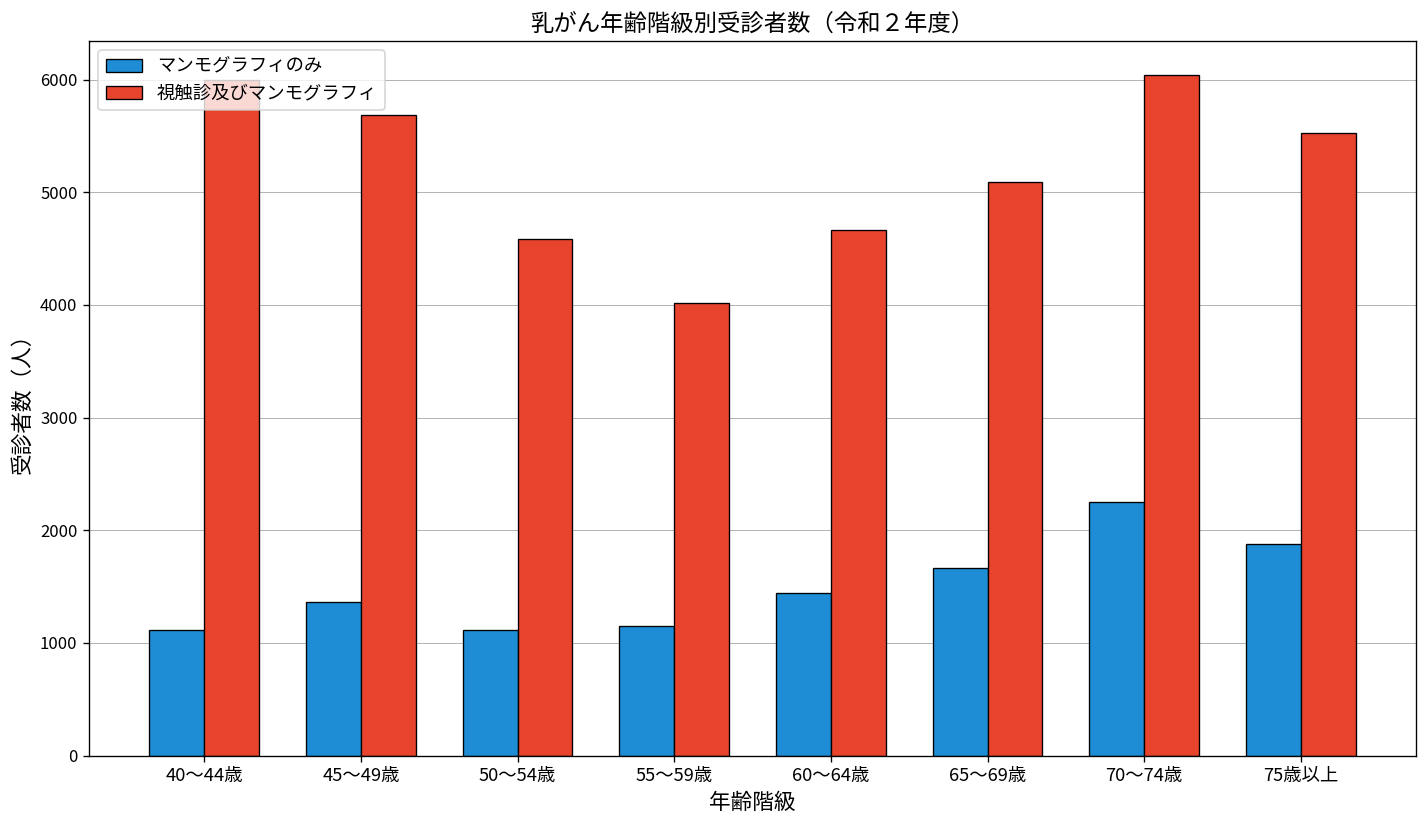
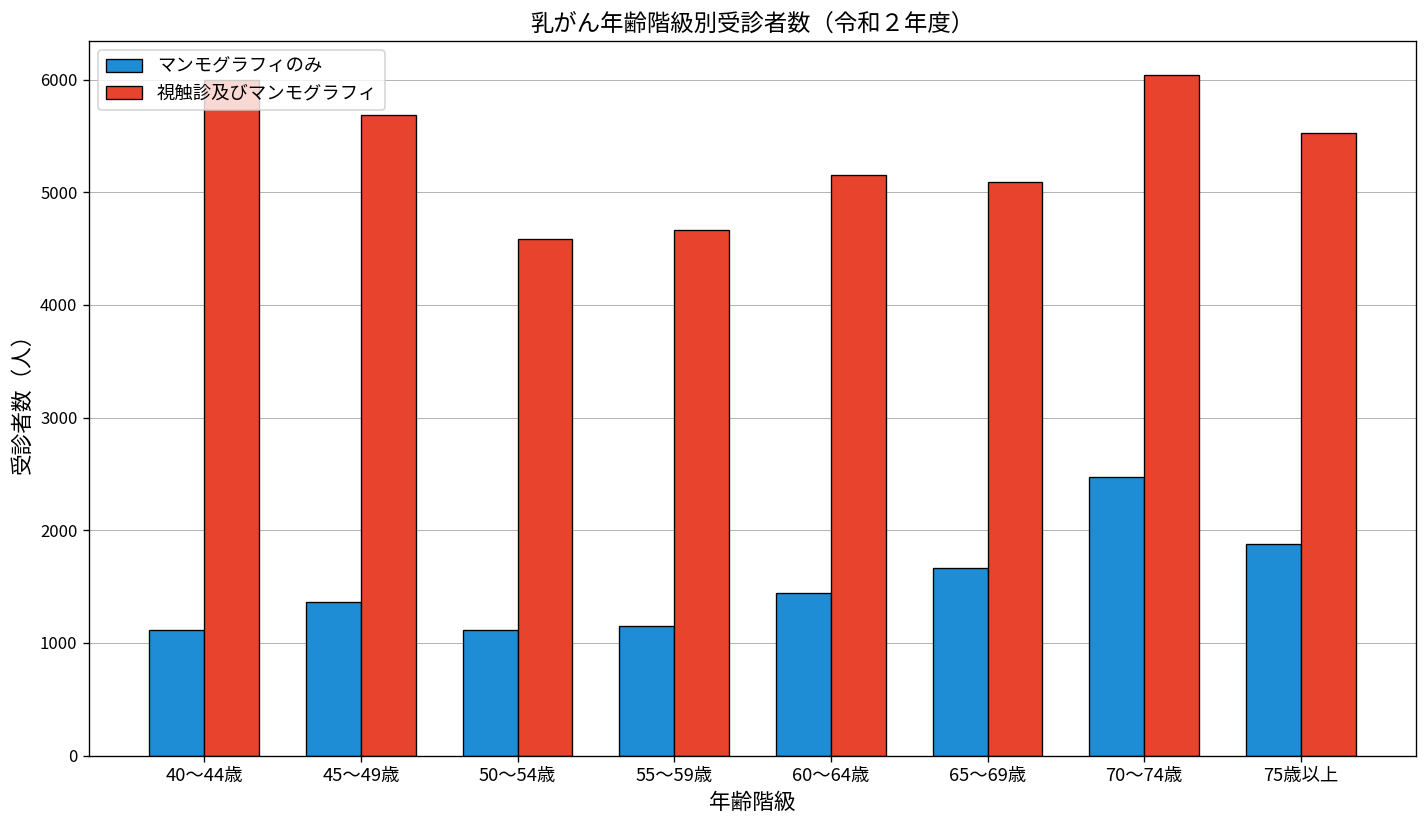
  {
    "マンモグラフィのみ": {
      "40～44歳": 1100,
      "45～49歳": 1400,
      "50～54歳": 1100,
      "55～59歳": 1200,
      "60～64歳": 1400,
      "65～69歳": 1700,
-     "70～74歳": 2300,
+     "70～74歳": 2500,
      "75歳以上": 1900
    },
    "視触診及びマンモグラフィ": {
      "45～49歳": 5700,
      "50～54歳": 4600,
-     "55～59歳": 4000,
-     "60～64歳": 4700,
+     "55～59歳": 4700,
+     "60～64歳": 5200,
      "65～69歳": 5100,
      "70～74歳": 6000,
      "75歳以上": 5500
    }
  }
